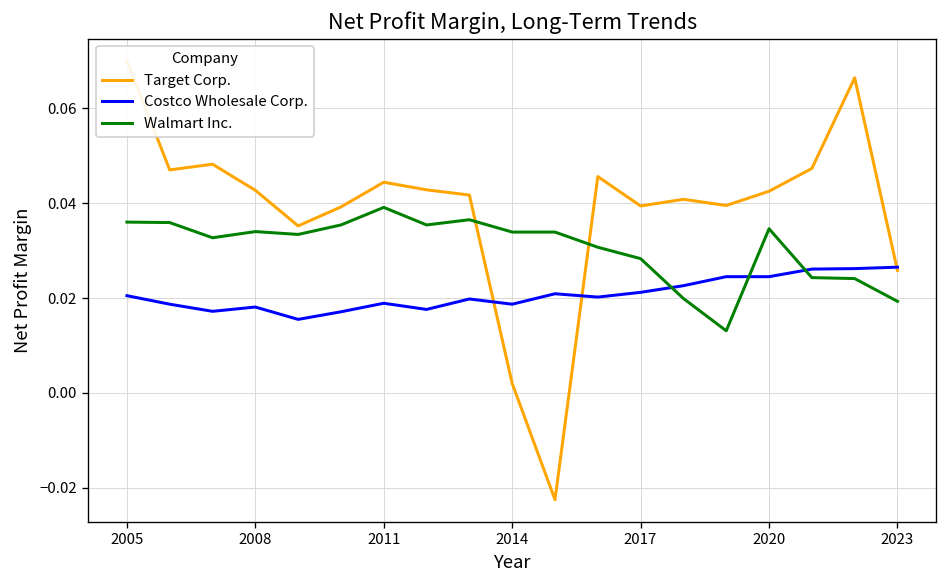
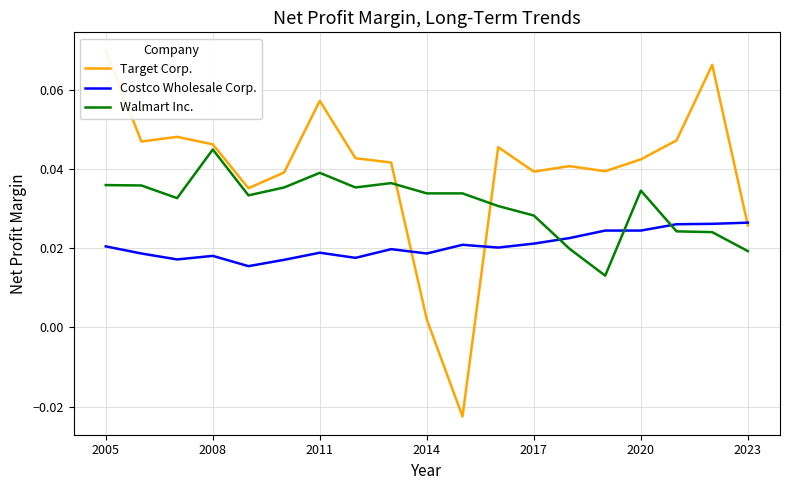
  {
    "Target Corp.": {
-     "2008": 0.043,
-     "2011": 0.044,
+     "2008": 0.046,
+     "2011": 0.057,
      "2014": 0.002,
      "2017": 0.039,
      "2020": 0.043,
      "2023": 0.026
    },
    "Costco Wholesale Corp.": {
      "2005": 0.021,
      "2008": 0.018,
      "2011": 0.019,
      "2014": 0.019,
      "2017": 0.021,
      "2020": 0.025,
      "2023": 0.027
    },
    "Walmart Inc.": {
      "2005": 0.036,
-     "2008": 0.034,
+     "2008": 0.045,
      "2011": 0.039,
      "2014": 0.034,
      "2017": 0.028,
      "2020": 0.035,
      "2023": 0.019
    }
  }
